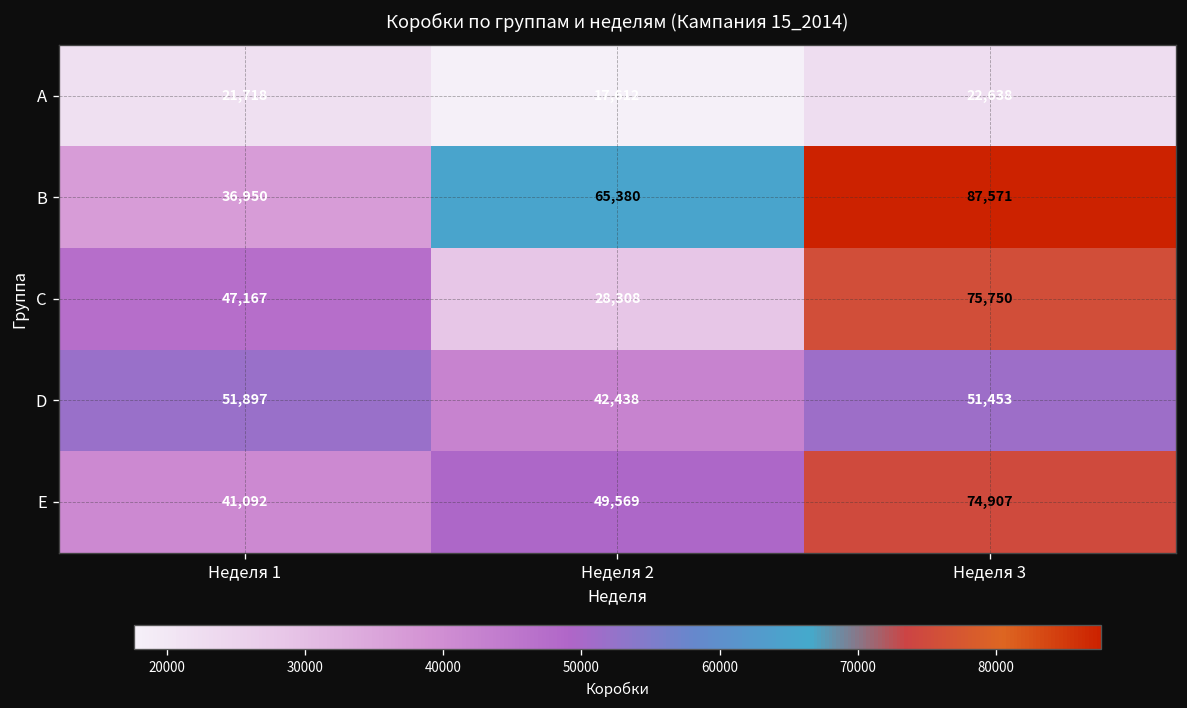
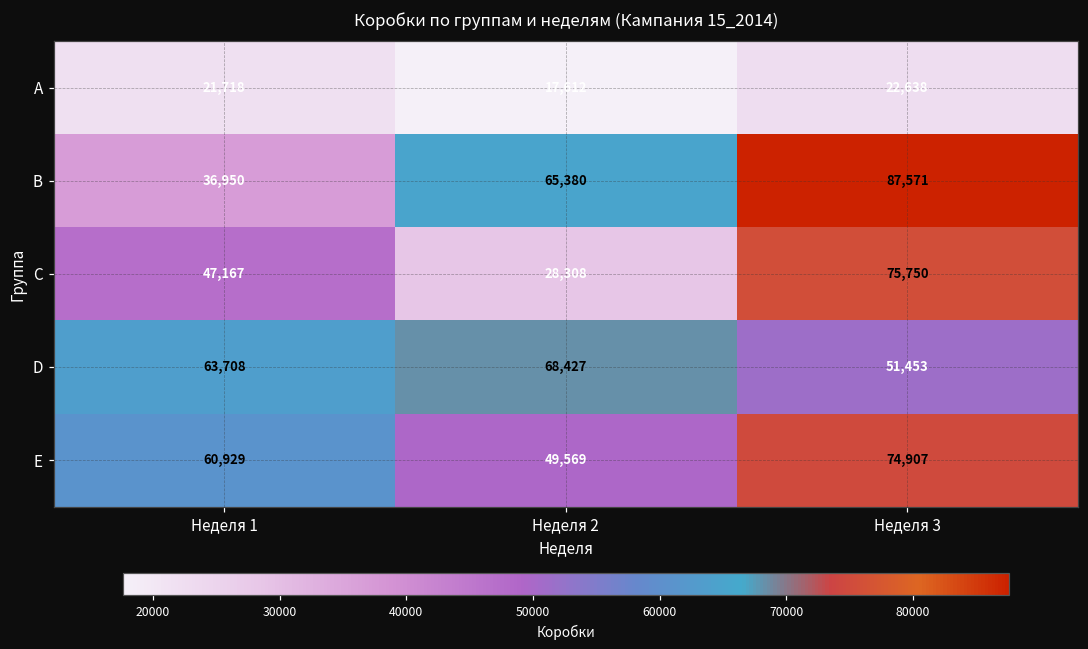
  {
    "B": {
      "Неделя 1": "36,950",
      "Неделя 2": "65,380",
      "Неделя 3": "87,571"
    },
    "C": {
      "Неделя 1": "47,167",
      "Неделя 2": "28,308",
      "Неделя 3": "75,750"
    },
    "D": {
-     "Неделя 1": "51,897",
-     "Неделя 2": "42,438",
+     "Неделя 1": "63,708",
+     "Неделя 2": "68,427",
      "Неделя 3": "51,453"
    },
    "E": {
-     "Неделя 1": "41,092",
+     "Неделя 1": "60,929",
      "Неделя 2": "49,569",
      "Неделя 3": "74,907"
    }
  }
